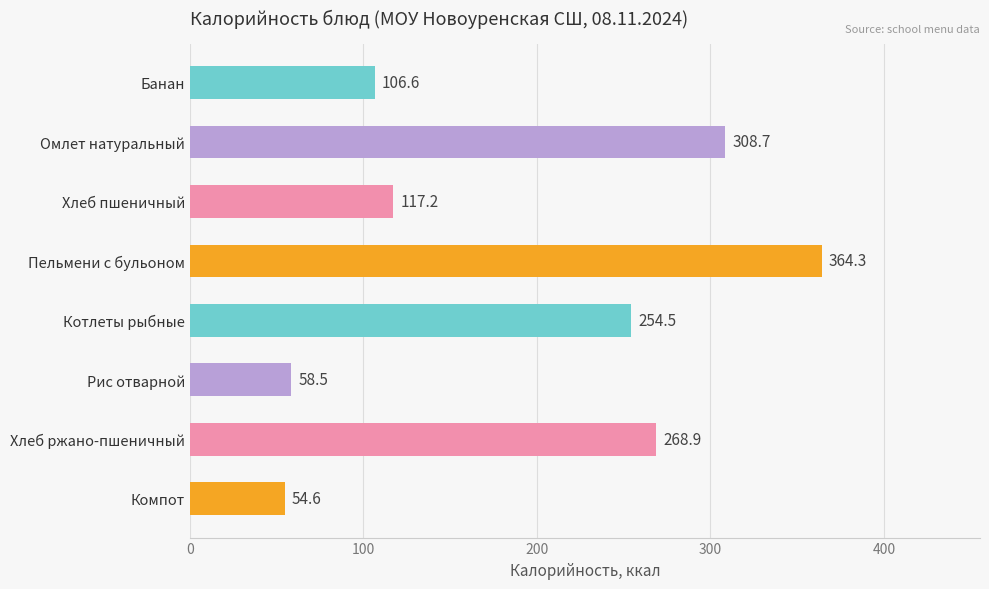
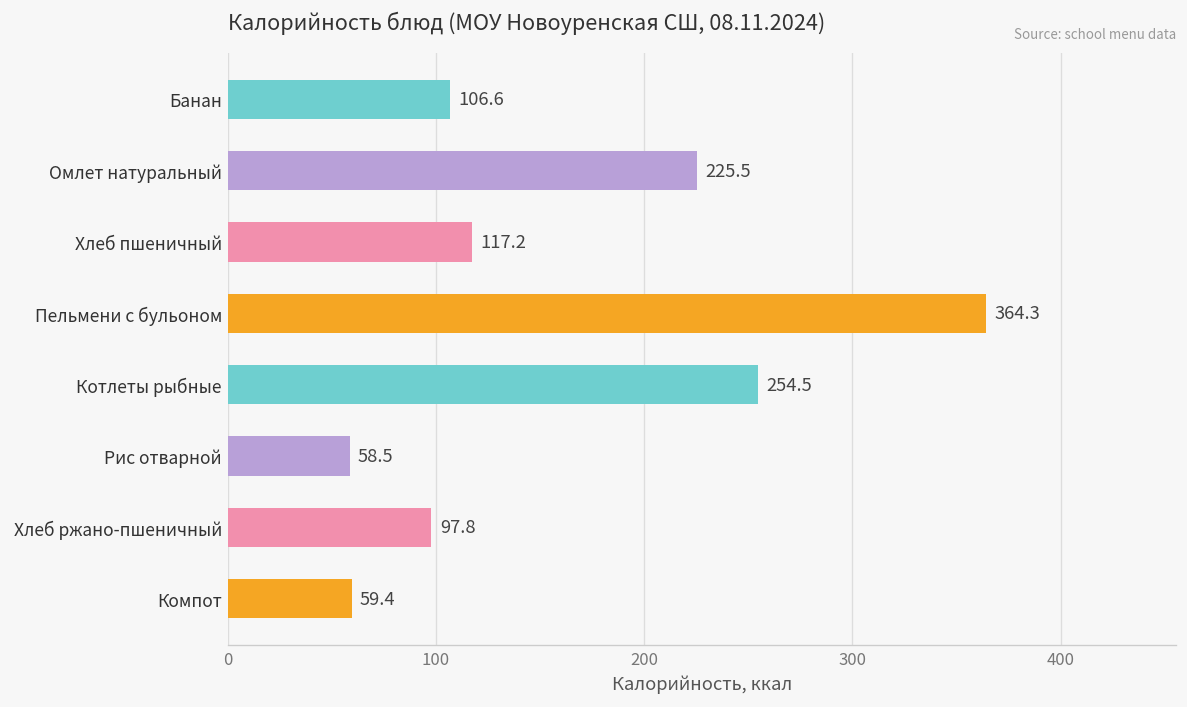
  {
    "Банан": 106.6,
-   "Омлет натуральный": 308.7,
+   "Омлет натуральный": 225.5,
    "Хлеб пшеничный": 117.2,
    "Пельмени с бульоном": 364.3,
    "Котлеты рыбные": 254.5,
    "Рис отварной": 58.5,
-   "Хлеб ржано-пшеничный": 268.9,
-   "Компот": 54.6
+   "Хлеб ржано-пшеничный": 97.8,
+   "Компот": 59.4
  }
